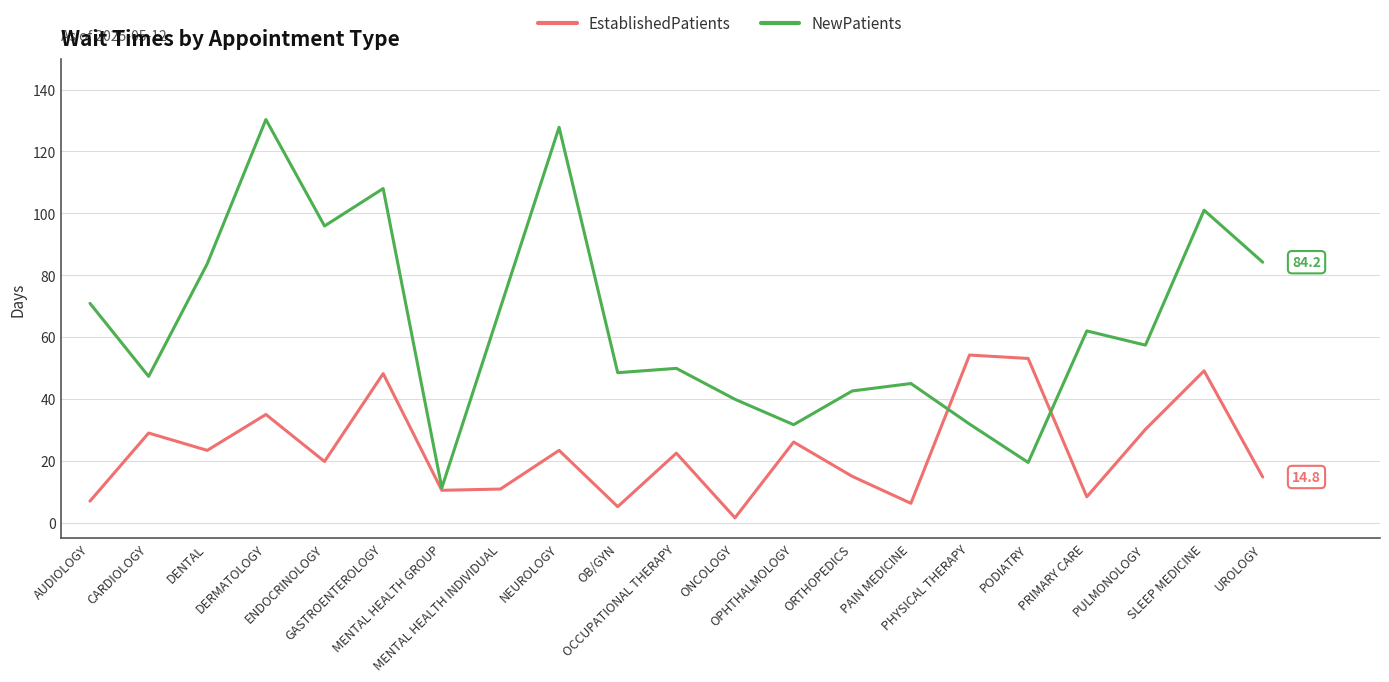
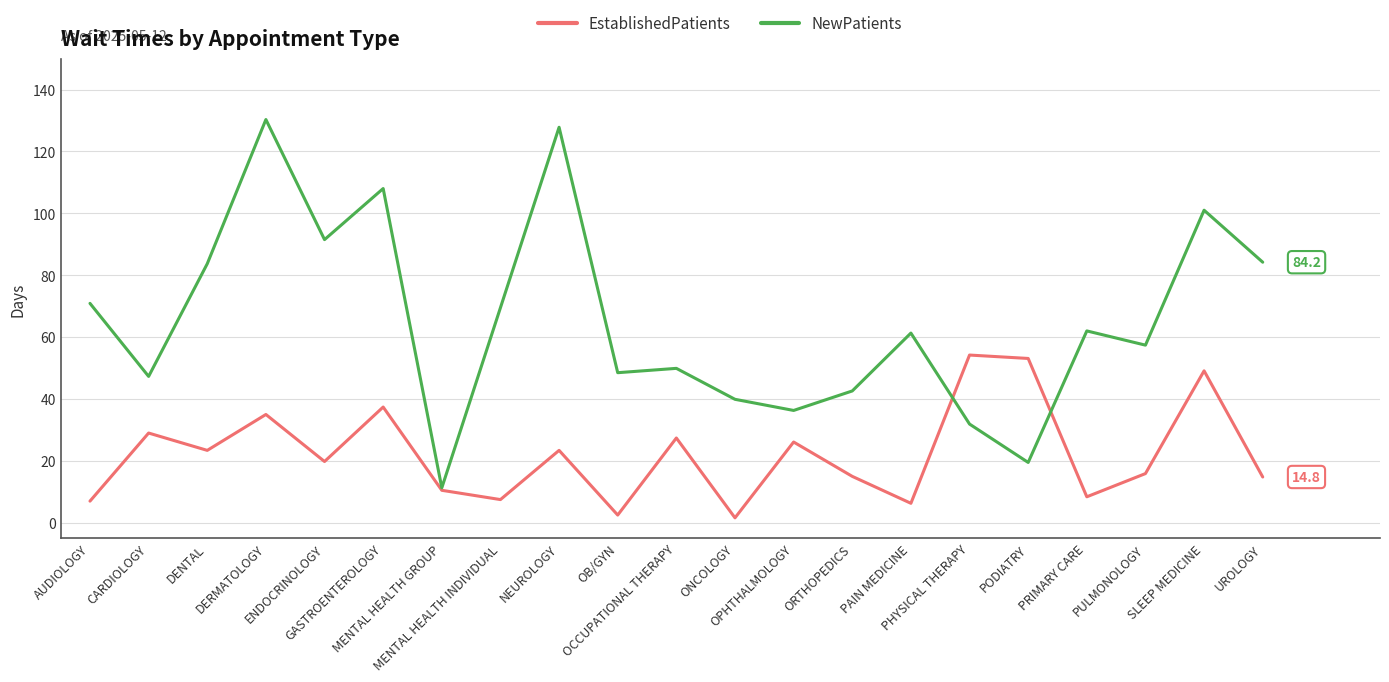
  {
    "EstablishedPatients": {
      "AUDIOLOGY": 7,
      "CARDIOLOGY": 29,
      "DENTAL": 23,
      "DERMATOLOGY": 35,
      "ENDOCRINOLOGY": 20,
-     "GASTROENTEROLOGY": 48,
-     "MENTAL HEALTH INDIVIDUAL": 11,
+     "GASTROENTEROLOGY": 37,
+     "MENTAL HEALTH INDIVIDUAL": 8,
      "NEUROLOGY": 23,
-     "OB/GYN": 5,
-     "OCCUPATIONAL THERAPY": 23,
+     "OB/GYN": 3,
+     "OCCUPATIONAL THERAPY": 27,
      "ONCOLOGY": 2,
      "OPHTHALMOLOGY": 26,
      "ORTHOPEDICS": 15,
      "PAIN MEDICINE": 6,
      "PHYSICAL THERAPY": 54,
      "PODIATRY": 53,
      "PRIMARY CARE": 8,
-     "PULMONOLOGY": 30,
+     "PULMONOLOGY": 16,
      "SLEEP MEDICINE": 49,
      "UROLOGY": 15
    },
    "NewPatients": {
      "AUDIOLOGY": 71,
      "CARDIOLOGY": 47,
      "DENTAL": 84,
      "DERMATOLOGY": 130,
-     "ENDOCRINOLOGY": 96,
+     "ENDOCRINOLOGY": 92,
      "GASTROENTEROLOGY": 108,
      "MENTAL HEALTH INDIVIDUAL": 70,
      "NEUROLOGY": 128,
      "OB/GYN": 49,
      "OCCUPATIONAL THERAPY": 50,
      "ONCOLOGY": 40,
-     "OPHTHALMOLOGY": 32,
+     "OPHTHALMOLOGY": 36,
      "ORTHOPEDICS": 43,
-     "PAIN MEDICINE": 45,
+     "PAIN MEDICINE": 61,
      "PHYSICAL THERAPY": 32,
      "PODIATRY": 20,
      "PRIMARY CARE": 62,
      "PULMONOLOGY": 57,
      "SLEEP MEDICINE": 101,
      "UROLOGY": 84
    }
  }
